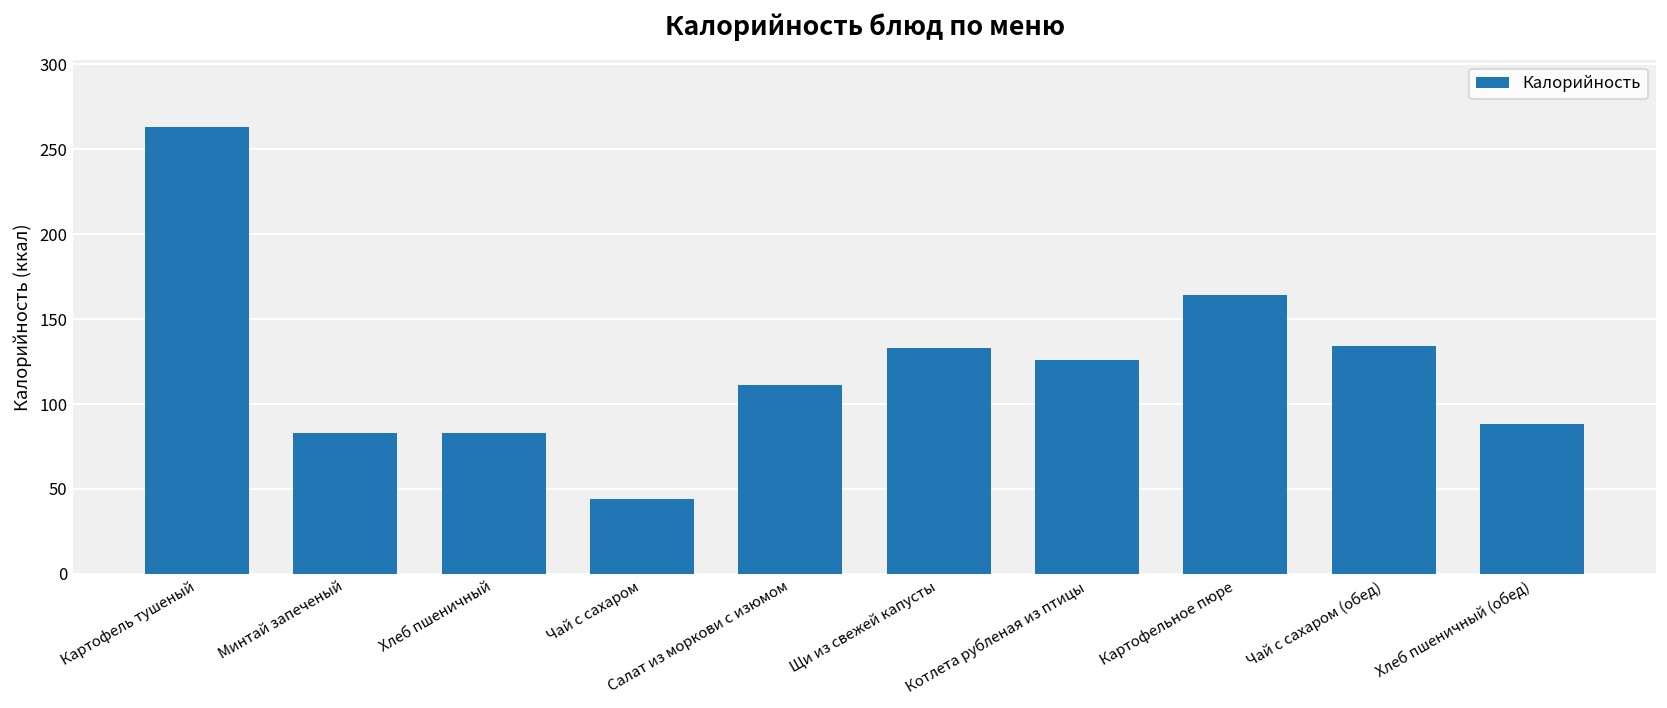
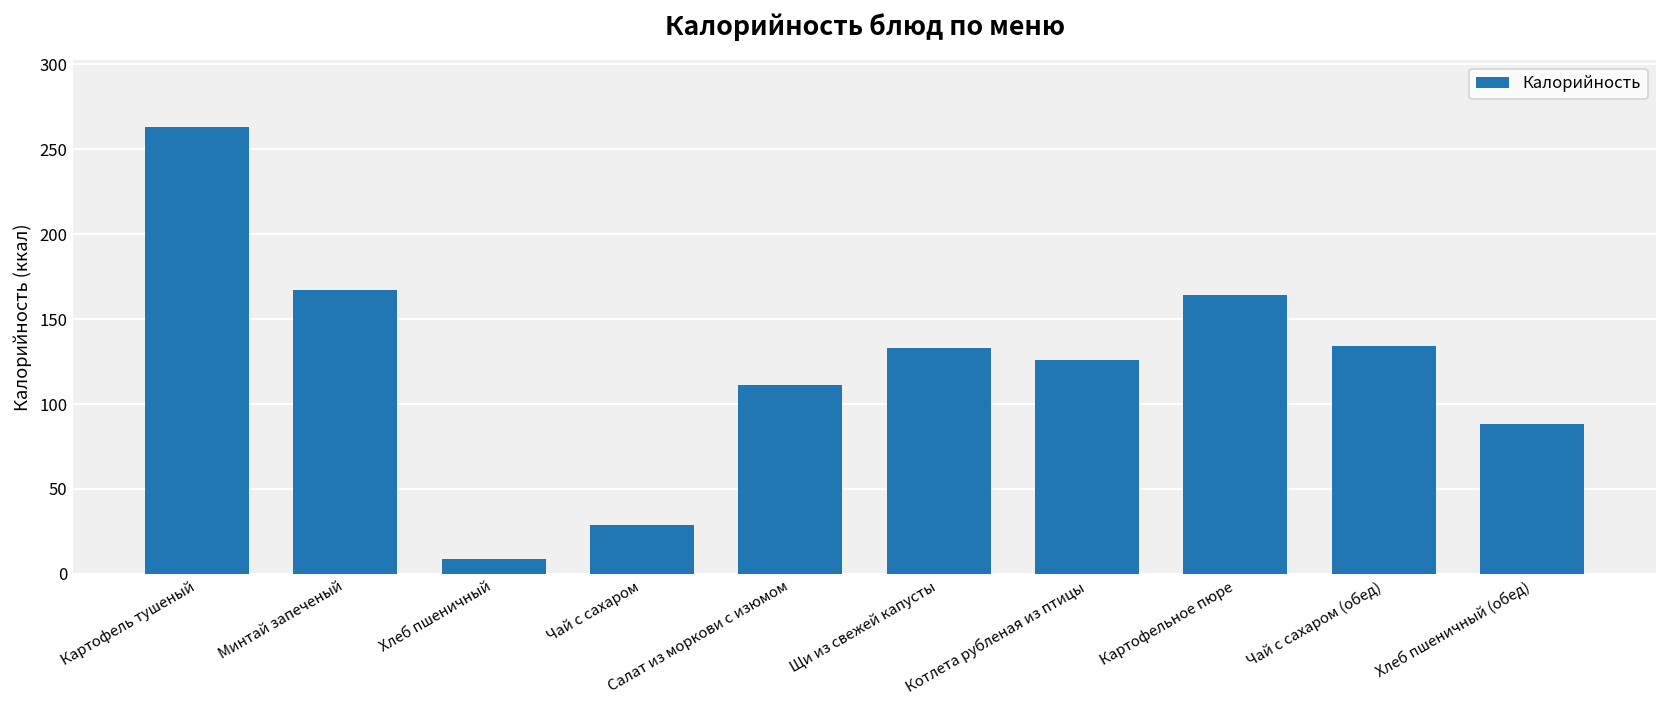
  {
    "Картофель тушеный": 263,
-   "Минтай запеченый": 83,
-   "Хлеб пшеничный": 83,
-   "Чай с сахаром": 44,
+   "Минтай запеченый": 167,
+   "Хлеб пшеничный": 9,
+   "Чай с сахаром": 29,
    "Салат из моркови с изюмом": 111,
    "Щи из свежей капусты": 133,
    "Котлета рубленая из птицы": 126,
    "Картофельное пюре": 164,
    "Чай с сахаром (обед)": 134,
    "Хлеб пшеничный (обед)": 88
  }
